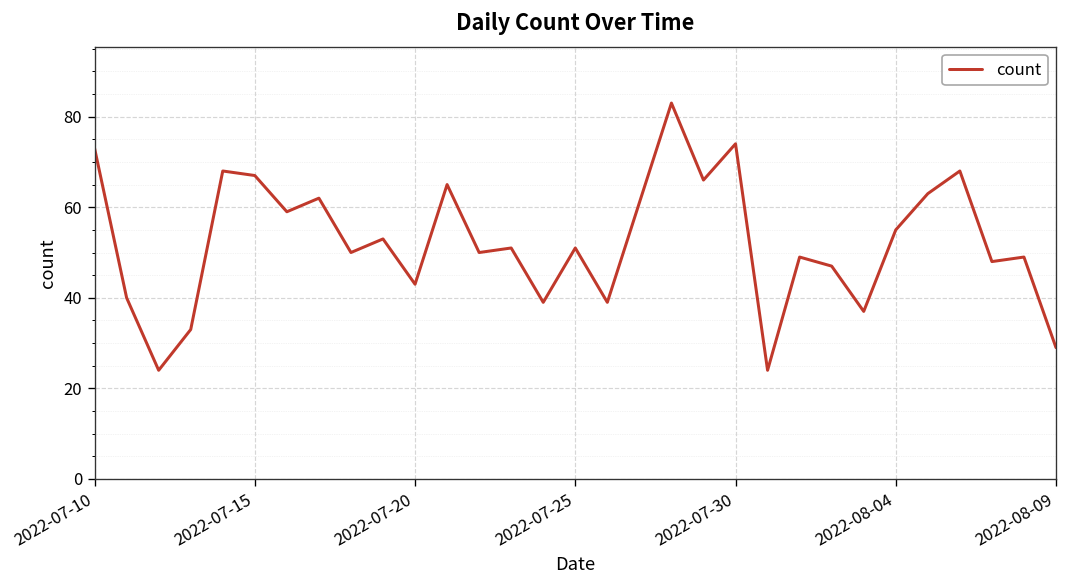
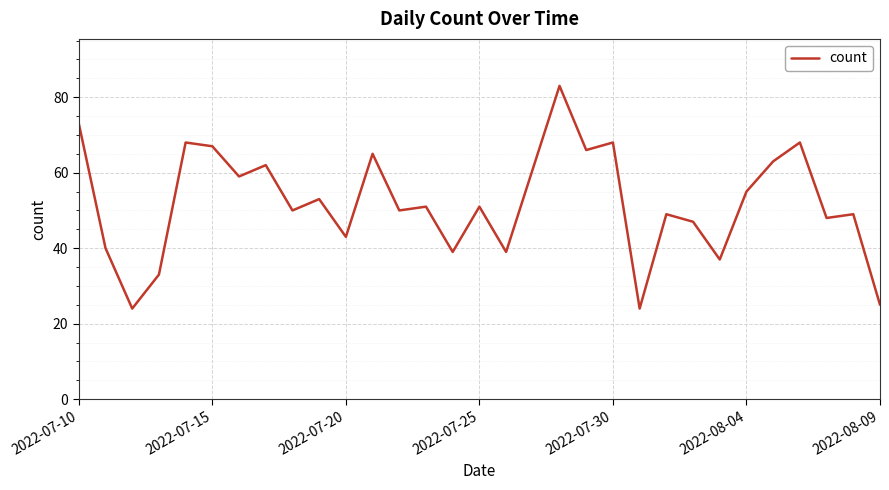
  {
    "2022-07-10": 73,
    "2022-07-15": 67,
    "2022-07-20": 43,
    "2022-07-25": 51,
-   "2022-07-30": 74,
+   "2022-07-30": 68,
    "2022-08-04": 55,
-   "2022-08-09": 29
+   "2022-08-09": 25
  }
